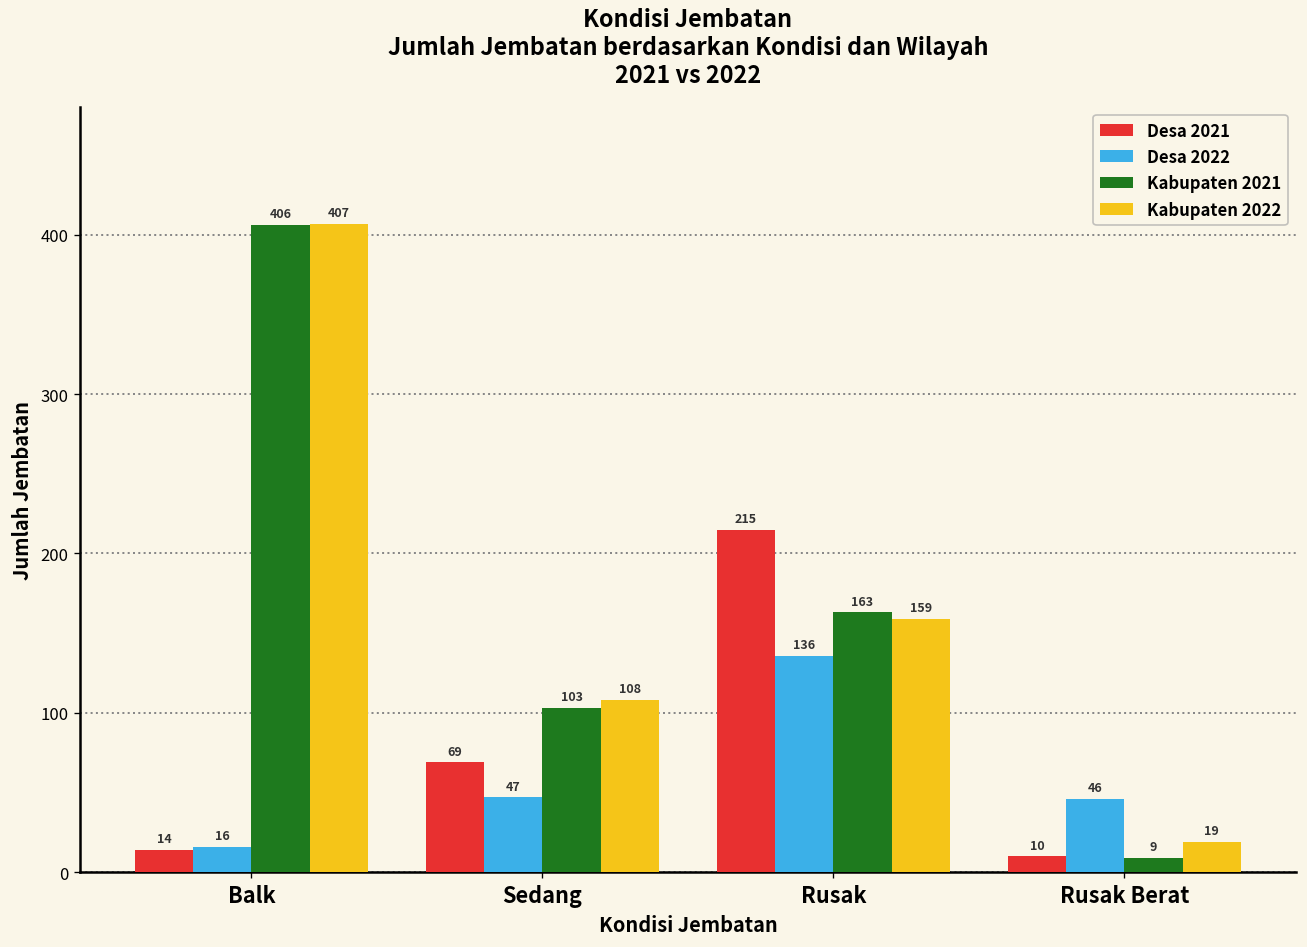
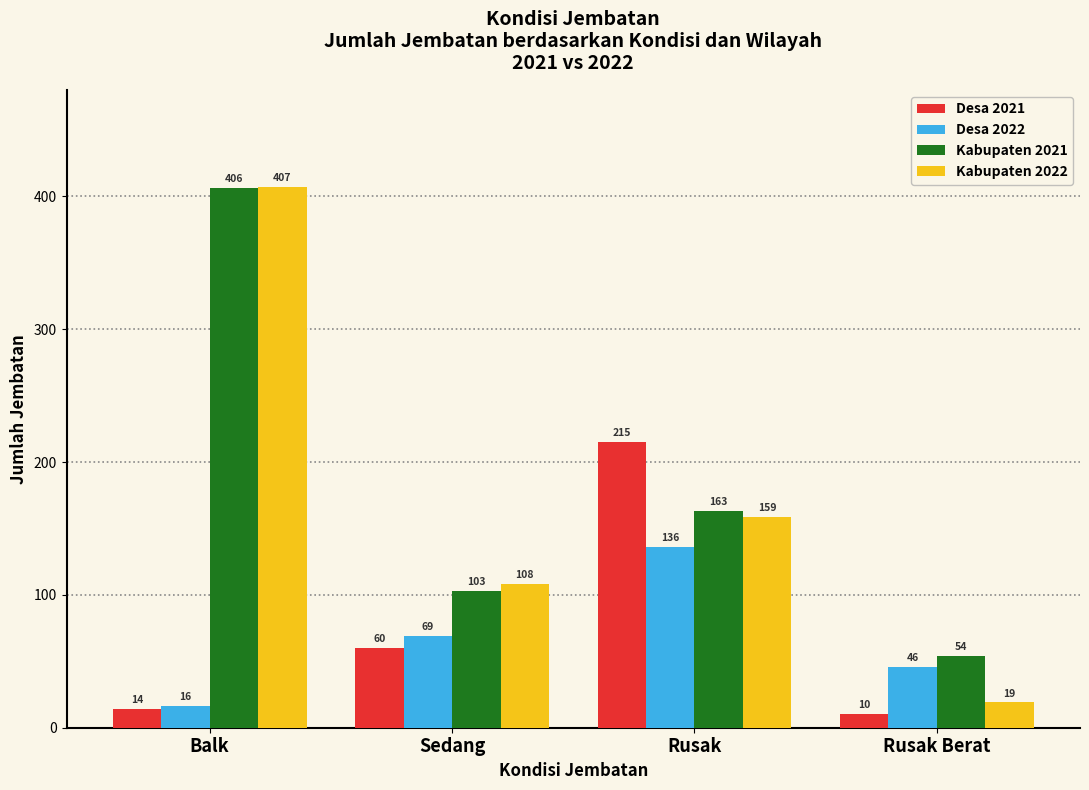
  {
    "Desa 2021": {
      "Balk": 14,
-     "Sedang": 69,
+     "Sedang": 60,
      "Rusak": 215,
      "Rusak Berat": 10
    },
    "Desa 2022": {
      "Balk": 16,
-     "Sedang": 47,
+     "Sedang": 69,
      "Rusak": 136,
      "Rusak Berat": 46
    },
    "Kabupaten 2021": {
      "Balk": 406,
      "Sedang": 103,
      "Rusak": 163,
-     "Rusak Berat": 9
+     "Rusak Berat": 54
    },
    "Kabupaten 2022": {
      "Balk": 407,
      "Sedang": 108,
      "Rusak": 159,
      "Rusak Berat": 19
    }
  }
